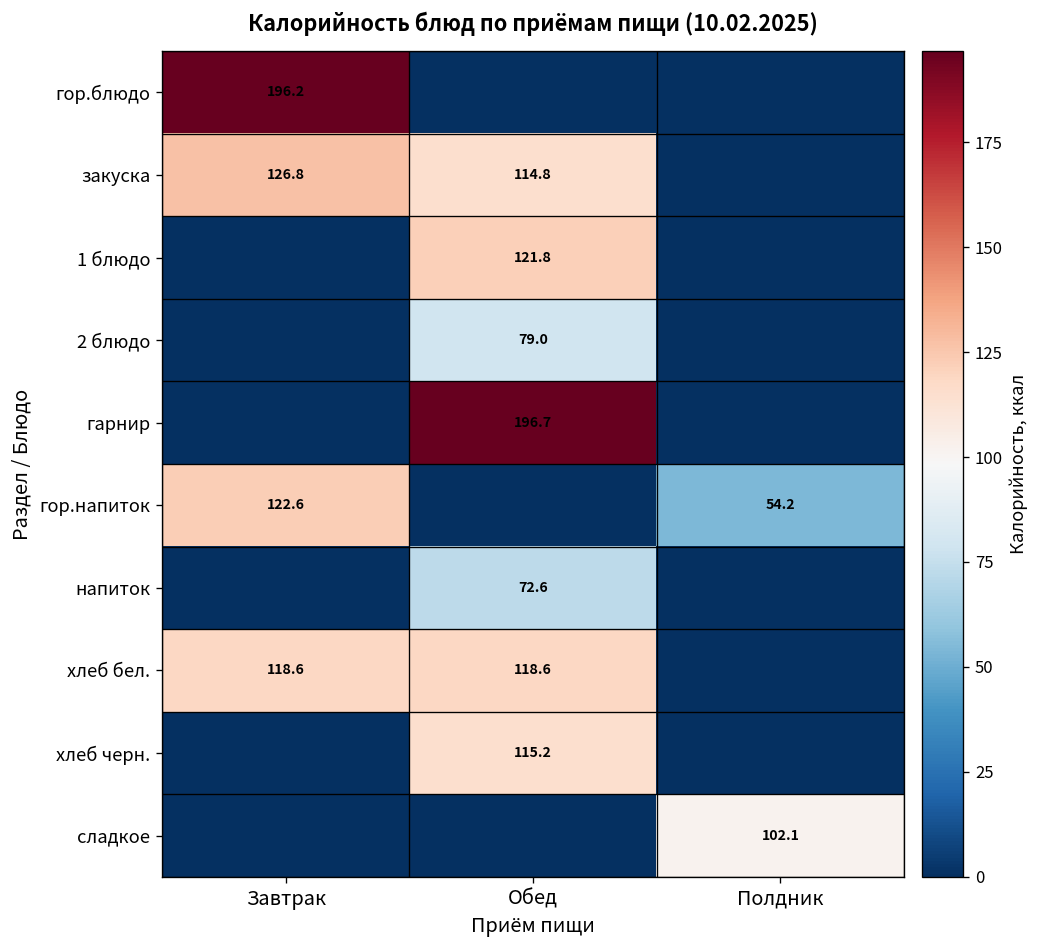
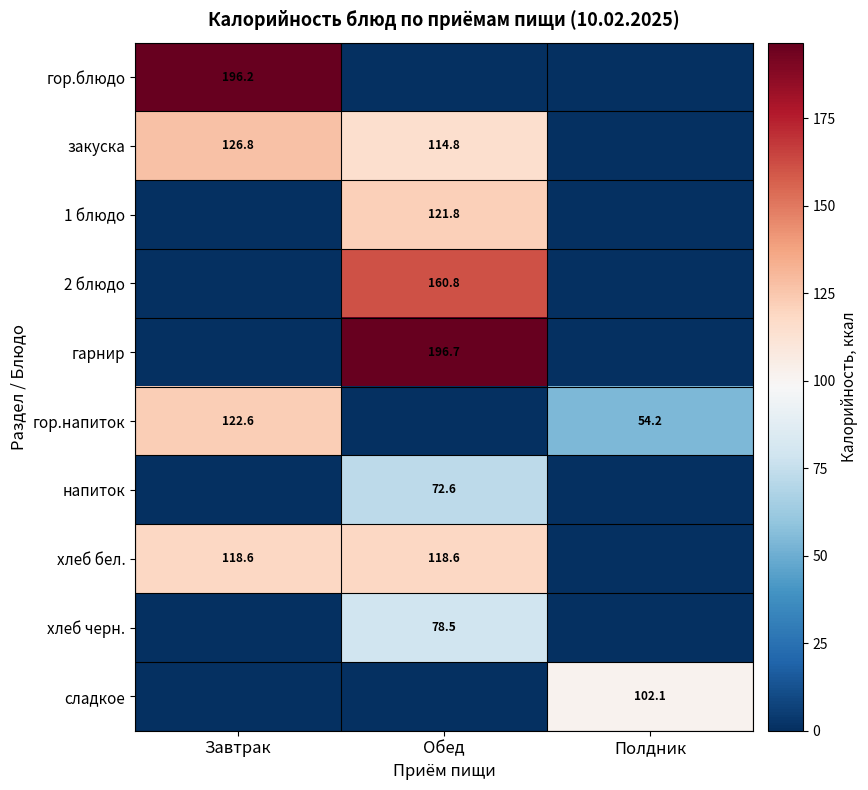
  {
    "гор.блюдо": {
      "Завтрак": 196.2
    },
    "закуска": {
      "Завтрак": 126.8,
      "Обед": 114.8
    },
    "1 блюдо": {
      "Обед": 121.8
    },
    "2 блюдо": {
-     "Обед": 79.0
+     "Обед": 160.8
    },
    "гарнир": {
      "Обед": 196.7
    },
    "гор.напиток": {
      "Завтрак": 122.6,
      "Полдник": 54.2
    },
    "напиток": {
      "Обед": 72.6
    },
    "хлеб бел.": {
      "Завтрак": 118.6,
      "Обед": 118.6
    },
    "хлеб черн.": {
-     "Обед": 115.2
+     "Обед": 78.5
    },
    "сладкое": {
      "Полдник": 102.1
    }
  }
